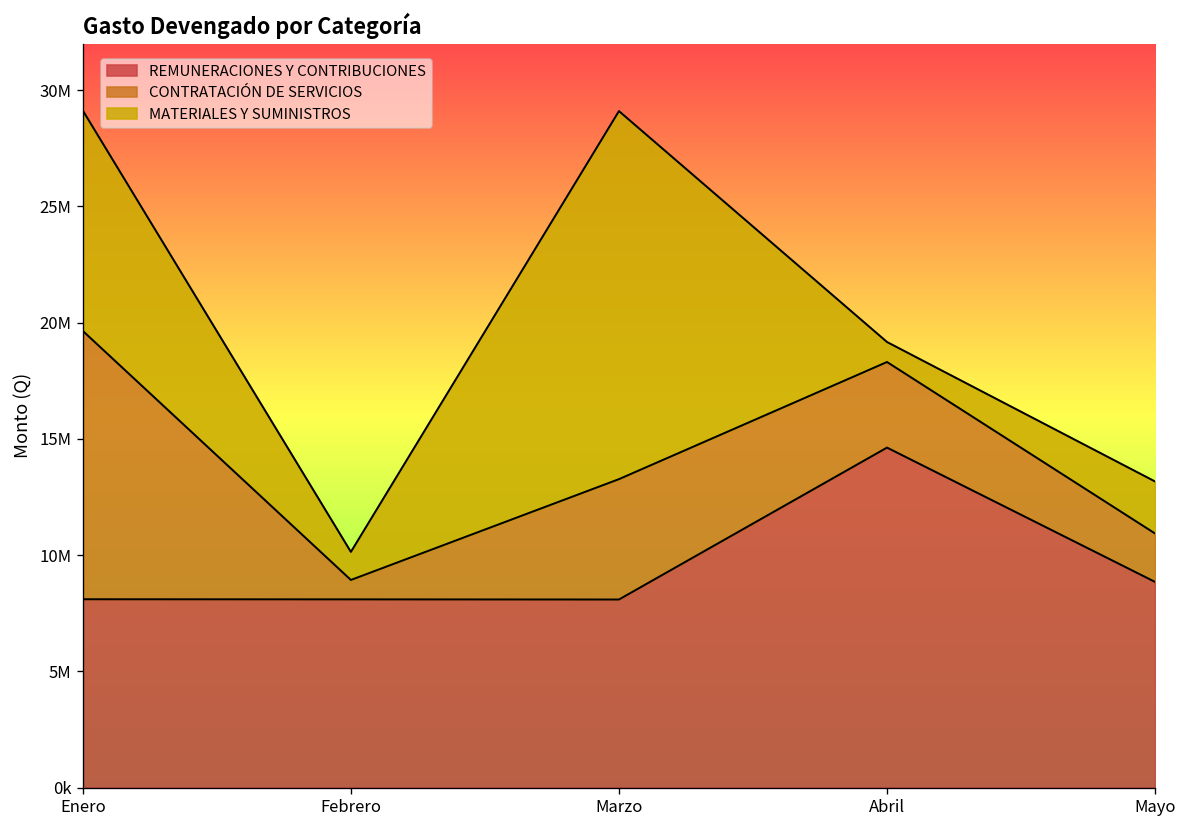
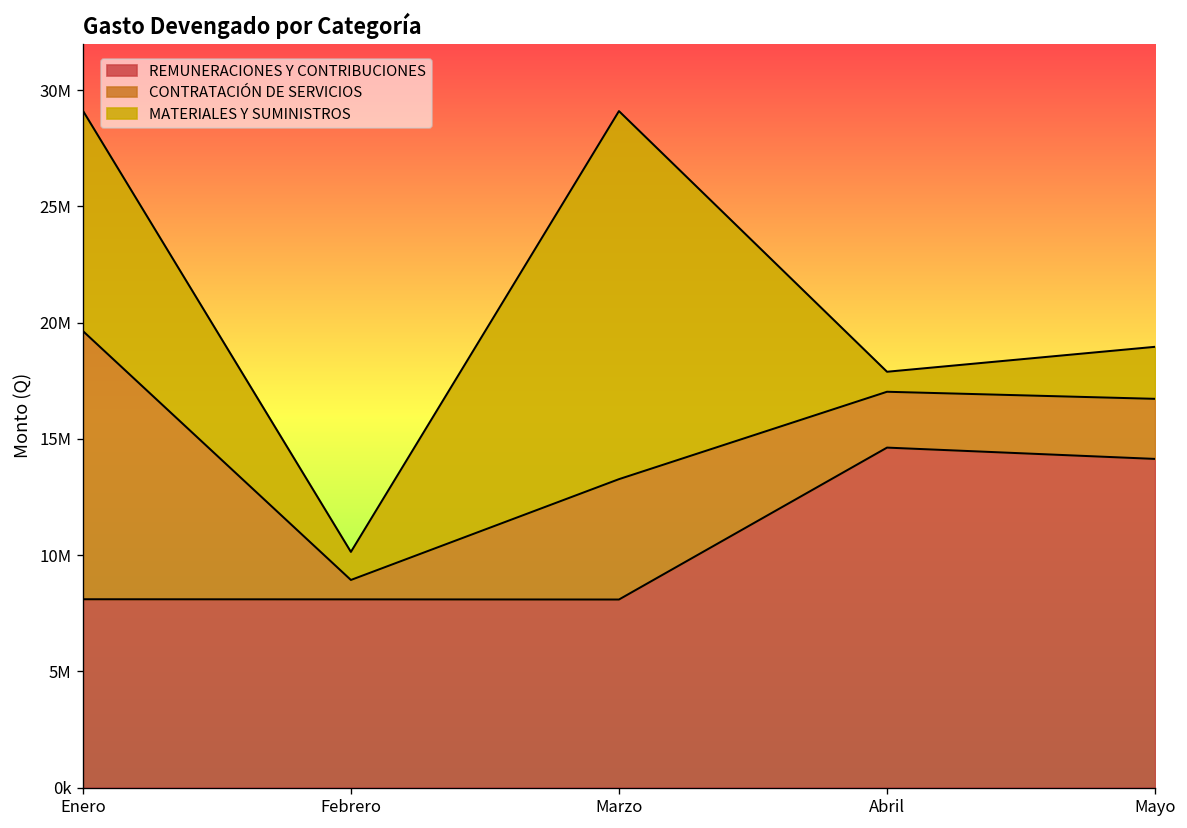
  {
    "REMUNERACIONES Y CONTRIBUCIONES": {
      "Enero": 8100000,
      "Febrero": 8100000,
      "Marzo": 8100000,
      "Abril": 14600000,
-     "Mayo": 8800000
+     "Mayo": 14100000
    },
    "CONTRATACIÓN DE SERVICIOS": {
      "Enero": 11500000,
      "Febrero": 800000,
      "Marzo": 5200000,
-     "Abril": 3700000,
-     "Mayo": 2100000
+     "Abril": 2400000,
+     "Mayo": 2600000
    },
    "MATERIALES Y SUMINISTROS": {
      "Enero": 9500000,
      "Febrero": 1200000,
      "Marzo": 15800000,
      "Abril": 900000,
      "Mayo": 2200000
    }
  }
